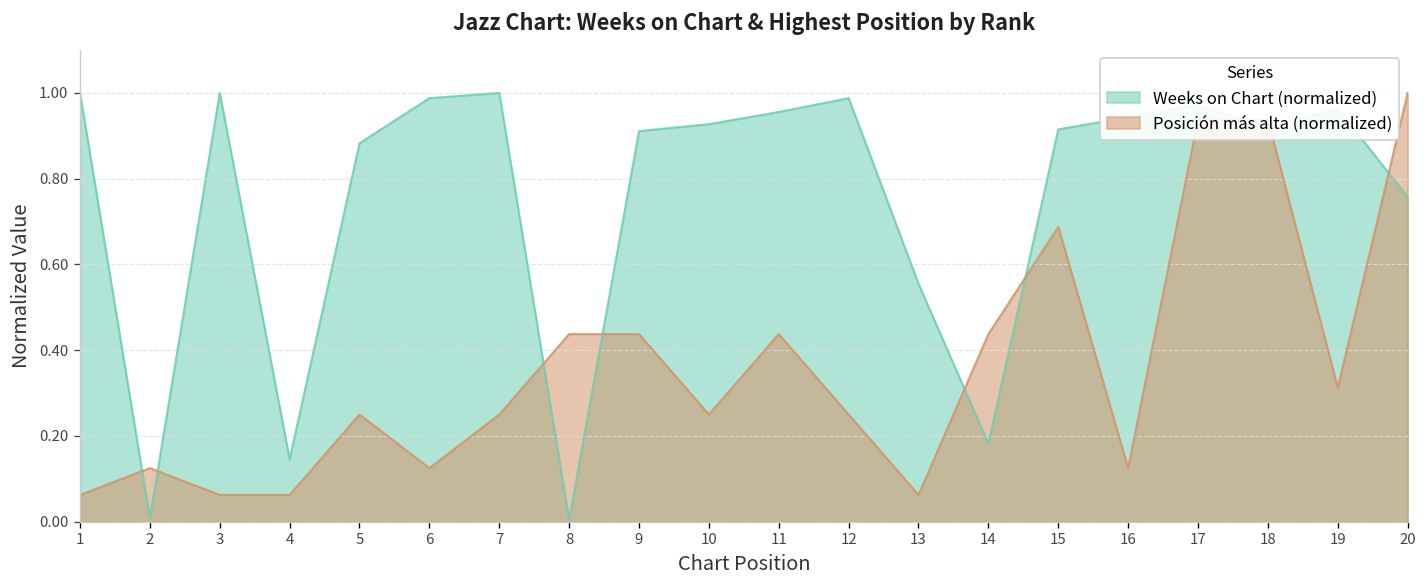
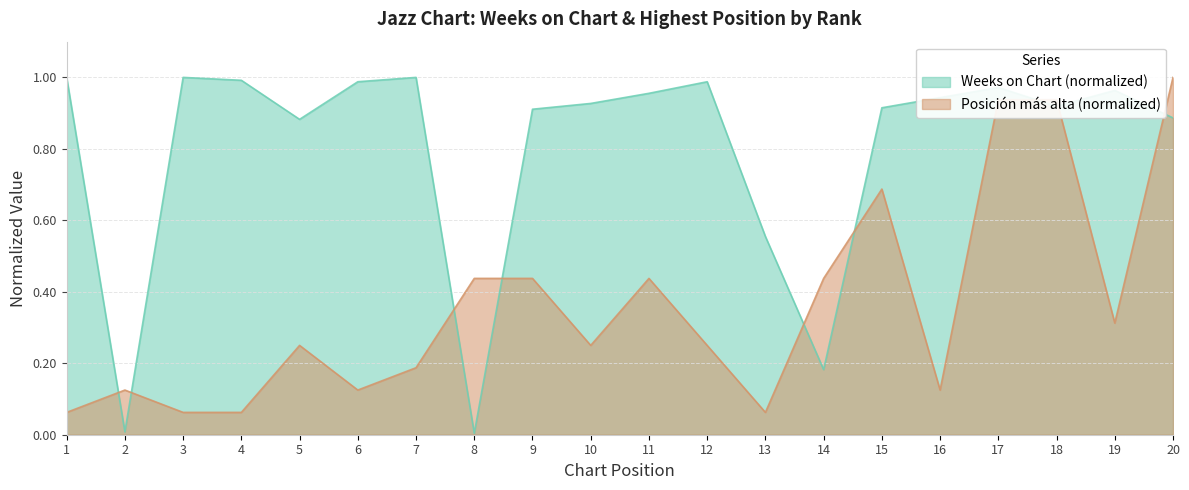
  {
    "Weeks on Chart (normalized)": {
      "1": 1.00,
      "2": 0.01,
      "3": 1.00,
-     "4": 0.15,
+     "4": 0.99,
      "5": 0.88,
      "6": 0.99,
      "7": 1.00,
      "8": 0.00,
      "9": 0.91,
      "10": 0.93,
      "11": 0.96,
      "12": 0.99,
      "13": 0.55,
      "14": 0.18,
      "15": 0.91,
-     "20": 0.76
+     "20": 0.89
    },
    "Posición más alta (normalized)": {
      "1": 0.06,
      "2": 0.13,
      "3": 0.06,
      "4": 0.06,
      "5": 0.25,
      "6": 0.13,
-     "7": 0.25,
+     "7": 0.19,
      "8": 0.44,
      "9": 0.44,
      "10": 0.25,
      "11": 0.44,
      "12": 0.25,
      "13": 0.06,
      "14": 0.44,
      "15": 0.69,
      "16": 0.13,
      "19": 0.31,
      "20": 1.00
    }
  }
